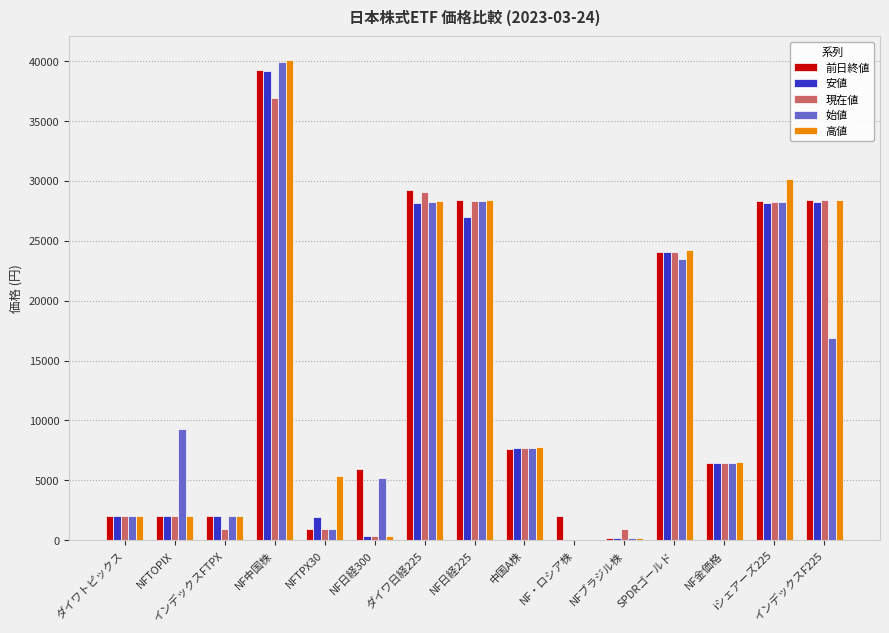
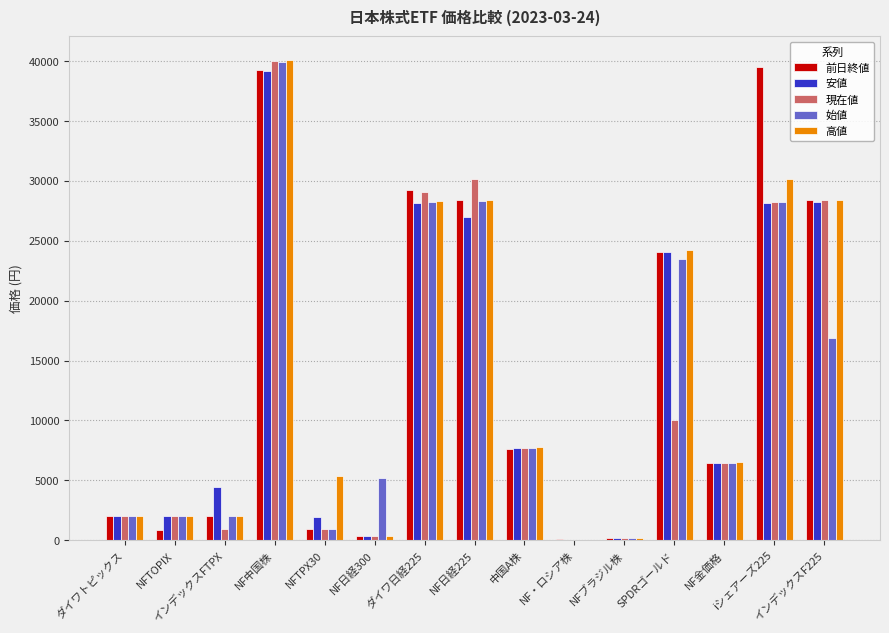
  {
    "前日終値": {
      "ダイワトピックス": 2100,
-     "NFTOPIX": 2000,
+     "NFTOPIX": 800,
      "インデックスFTPX": 2000,
      "NF中国株": 39200,
      "NFTPX30": 1000,
-     "NF日経300": 5900,
+     "NF日経300": 300,
      "ダイワ日経225": 29300,
      "NF日経225": 28400,
      "中国A株": 7700,
-     "NF・ロシア株": 2000,
+     "NF・ロシア株": 100,
      "SPDRゴールド": 24000,
      "NF金価格": 6400,
-     "iシェアーズ225": 28300,
+     "iシェアーズ225": 39500,
      "インデックスF225": 28400
    },
    "安値": {
      "ダイワトピックス": 2100,
      "NFTOPIX": 2000,
-     "インデックスFTPX": 2000,
+     "インデックスFTPX": 4500,
      "NF中国株": 39200,
      "NFTPX30": 1900,
      "NF日経300": 300,
      "ダイワ日経225": 28100,
      "NF日経225": 27000,
      "中国A株": 7700,
      "NF・ロシア株": 0,
      "SPDRゴールド": 24100,
      "NF金価格": 6400,
      "iシェアーズ225": 28100,
      "インデックスF225": 28200
    },
    "現在値": {
      "ダイワトピックス": 2100,
      "NFTOPIX": 2000,
      "インデックスFTPX": 1000,
-     "NF中国株": 36900,
+     "NF中国株": 40000,
      "NFTPX30": 1000,
      "NF日経300": 300,
      "ダイワ日経225": 29100,
-     "NF日経225": 28300,
+     "NF日経225": 30100,
      "中国A株": 7700,
      "NF・ロシア株": 0,
-     "NFブラジル株": 900,
-     "SPDRゴールド": 24100,
+     "NFブラジル株": 200,
+     "SPDRゴールド": 10000,
      "NF金価格": 6500,
      "iシェアーズ225": 28200,
      "インデックスF225": 28400
    },
    "始値": {
      "ダイワトピックス": 2100,
-     "NFTOPIX": 9300,
+     "NFTOPIX": 2000,
      "インデックスFTPX": 2000,
      "NF中国株": 39900,
      "NFTPX30": 1000,
      "NF日経300": 5200,
      "ダイワ日経225": 28200,
      "NF日経225": 28300,
      "中国A株": 7700,
      "NF・ロシア株": 0,
      "SPDRゴールド": 23500,
      "NF金価格": 6500,
      "iシェアーズ225": 28200,
      "インデックスF225": 16900
    },
    "高値": {
      "ダイワトピックス": 2100,
      "NFTOPIX": 2000,
      "インデックスFTPX": 2000,
      "NF中国株": 40100,
      "NFTPX30": 5300,
      "NF日経300": 300,
      "ダイワ日経225": 28300,
      "NF日経225": 28400,
      "中国A株": 7800,
      "NF・ロシア株": 0,
      "SPDRゴールド": 24200,
      "NF金価格": 6500,
      "iシェアーズ225": 30200,
      "インデックスF225": 28400
    }
  }
